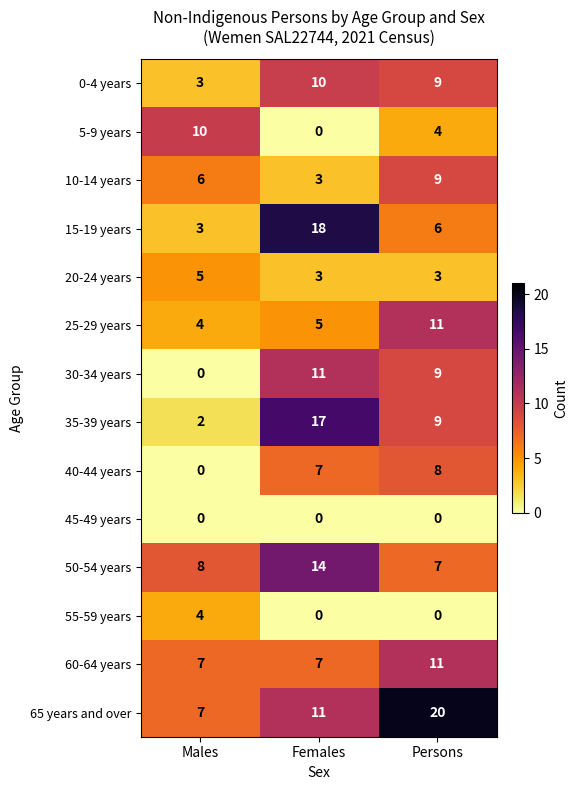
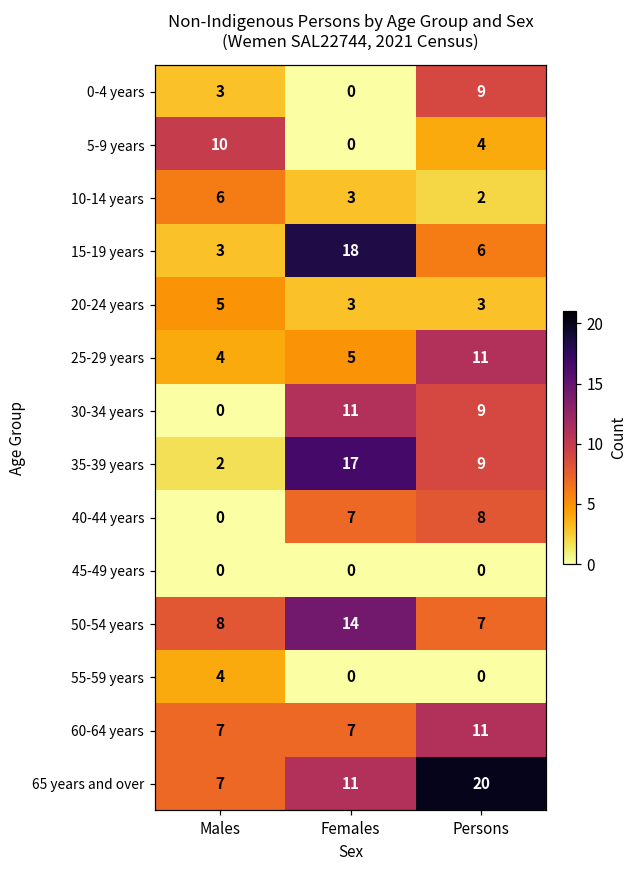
  {
    "0-4 years": {
      "Males": 3,
-     "Females": 10,
+     "Females": 0,
      "Persons": 9
    },
    "5-9 years": {
      "Males": 10,
      "Females": 0,
      "Persons": 4
    },
    "10-14 years": {
      "Males": 6,
      "Females": 3,
-     "Persons": 9
+     "Persons": 2
    },
    "15-19 years": {
      "Males": 3,
      "Females": 18,
      "Persons": 6
    },
    "20-24 years": {
      "Males": 5,
      "Females": 3,
      "Persons": 3
    },
    "25-29 years": {
      "Males": 4,
      "Females": 5,
      "Persons": 11
    },
    "30-34 years": {
      "Males": 0,
      "Females": 11,
      "Persons": 9
    },
    "35-39 years": {
      "Males": 2,
      "Females": 17,
      "Persons": 9
    },
    "40-44 years": {
      "Males": 0,
      "Females": 7,
      "Persons": 8
    },
    "45-49 years": {
      "Males": 0,
      "Females": 0,
      "Persons": 0
    },
    "50-54 years": {
      "Males": 8,
      "Females": 14,
      "Persons": 7
    },
    "55-59 years": {
      "Males": 4,
      "Females": 0,
      "Persons": 0
    },
    "60-64 years": {
      "Males": 7,
      "Females": 7,
      "Persons": 11
    },
    "65 years and over": {
      "Males": 7,
      "Females": 11,
      "Persons": 20
    }
  }
